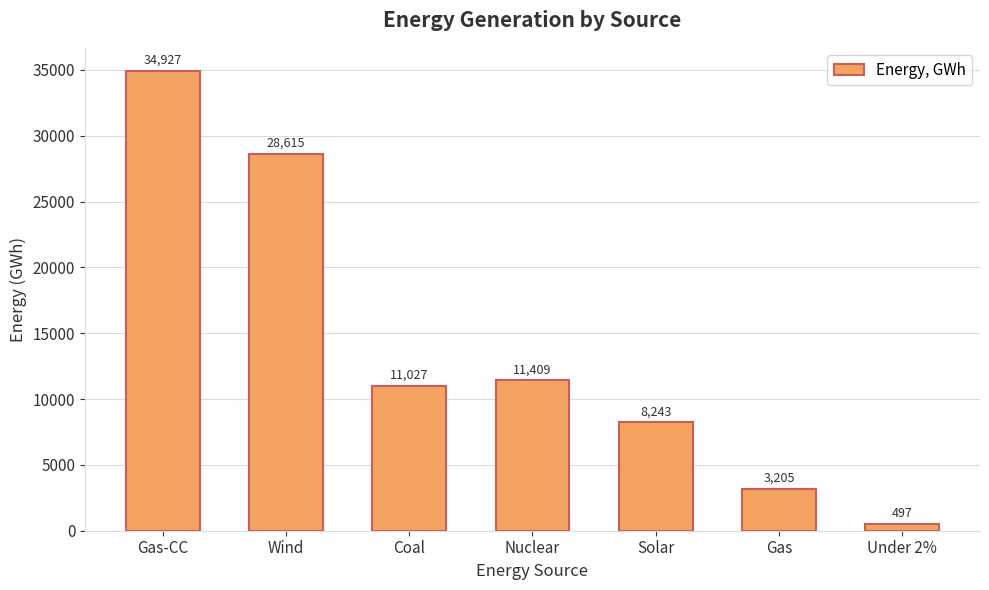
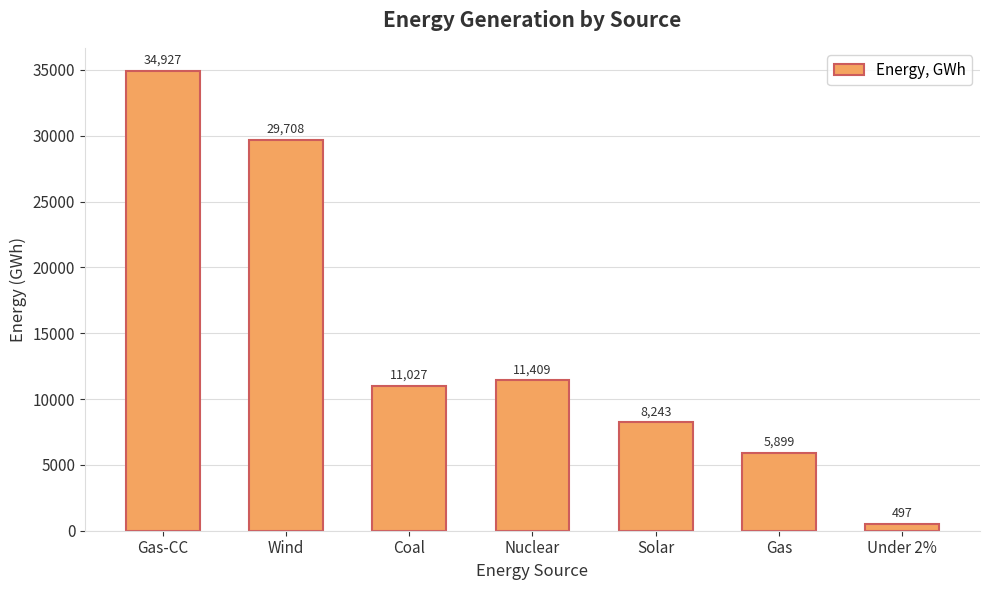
  {
    "Gas-CC": "34,927",
-   "Wind": "28,615",
+   "Wind": "29,708",
    "Coal": "11,027",
    "Nuclear": "11,409",
    "Solar": "8,243",
-   "Gas": "3,205",
+   "Gas": "5,899",
    "Under 2%": "497"
  }
